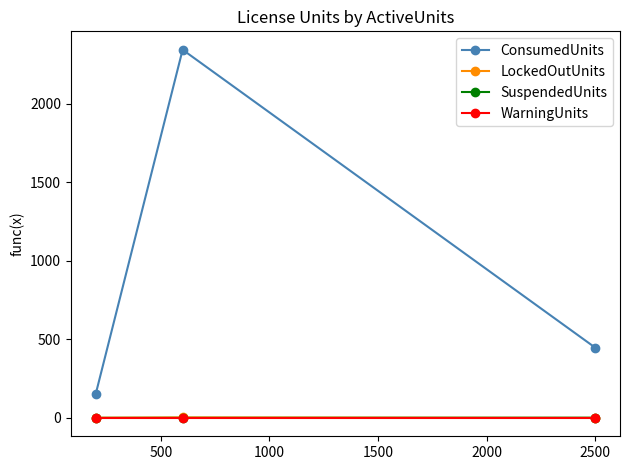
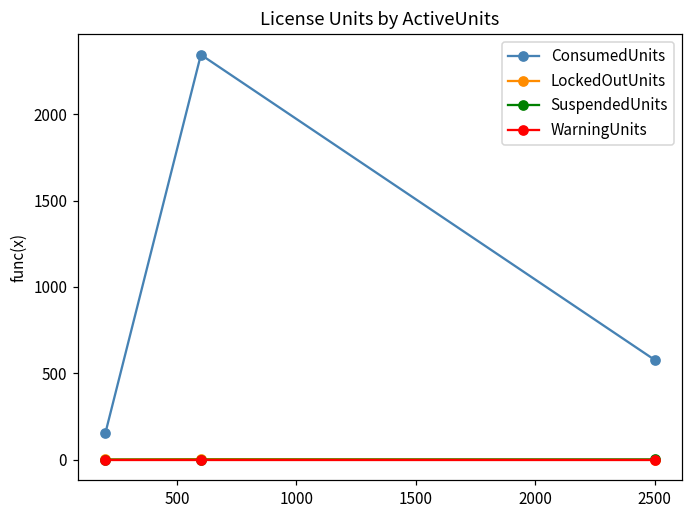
  {
    "ConsumedUnits": {
-     "2500": 450
+     "2500": 580
    }
  }
